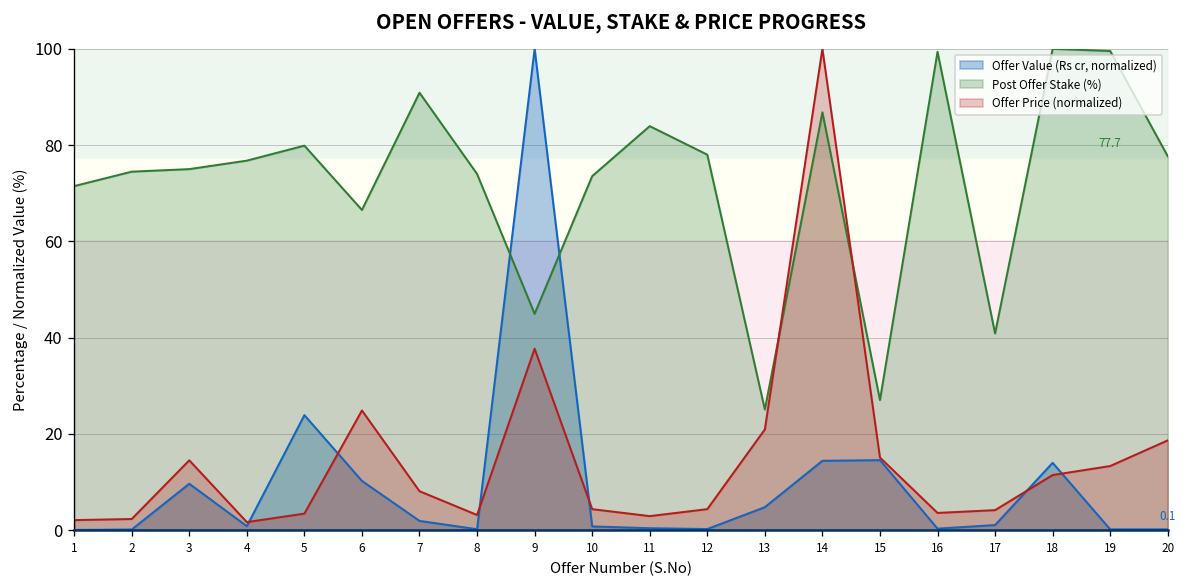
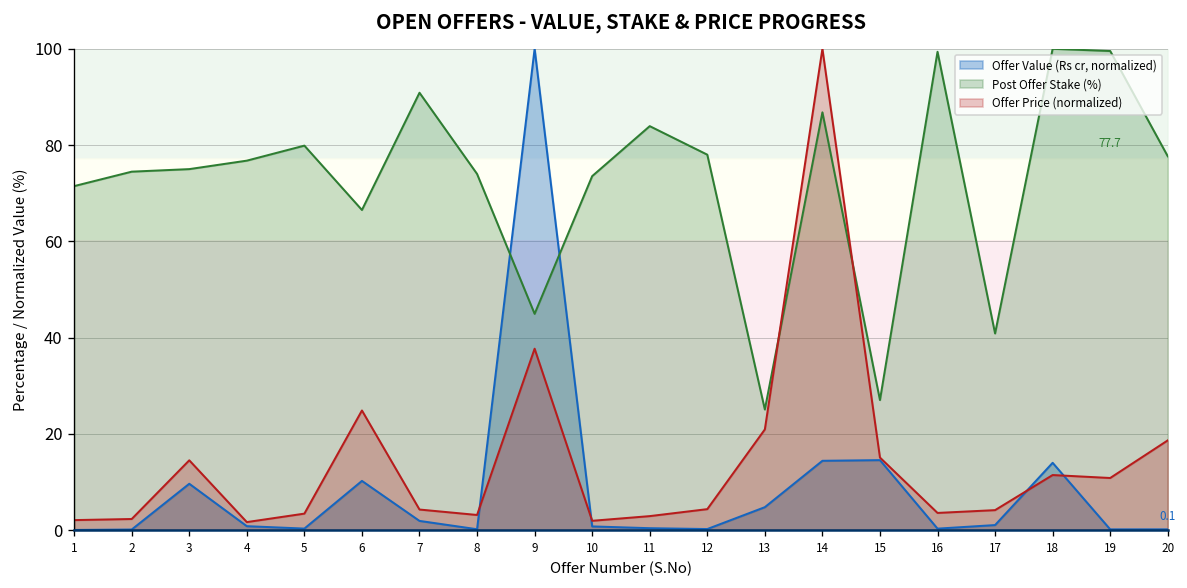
  {
    "Offer Value (Rs cr, normalized)": {
      "1": 0,
      "2": 0,
      "3": 10,
      "4": 1,
-     "5": 24,
+     "5": 0,
      "6": 10,
      "7": 2,
      "8": 0,
      "10": 1,
      "11": 0,
      "12": 0,
      "13": 5,
      "14": 14,
      "16": 0,
      "17": 1,
      "18": 14,
      "19": 0
    },
    "Post Offer Stake (%)": {
      "1": 71,
      "2": 74,
      "3": 75,
      "5": 80,
      "6": 67,
      "7": 91,
      "8": 74,
      "9": 45,
      "10": 74,
      "11": 84,
      "12": 78,
      "13": 25,
      "14": 87,
      "15": 27,
      "17": 41,
      "20": 78
    },
    "Offer Price (normalized)": {
      "1": 2,
      "2": 2,
      "3": 14,
      "4": 2,
      "5": 3,
      "6": 25,
-     "7": 8,
+     "7": 4,
      "8": 3,
      "9": 38,
-     "10": 4,
+     "10": 2,
      "11": 3,
      "12": 4,
      "13": 21,
      "16": 4,
      "17": 4,
      "18": 11,
-     "19": 13,
+     "19": 11,
      "20": 19
    }
  }
